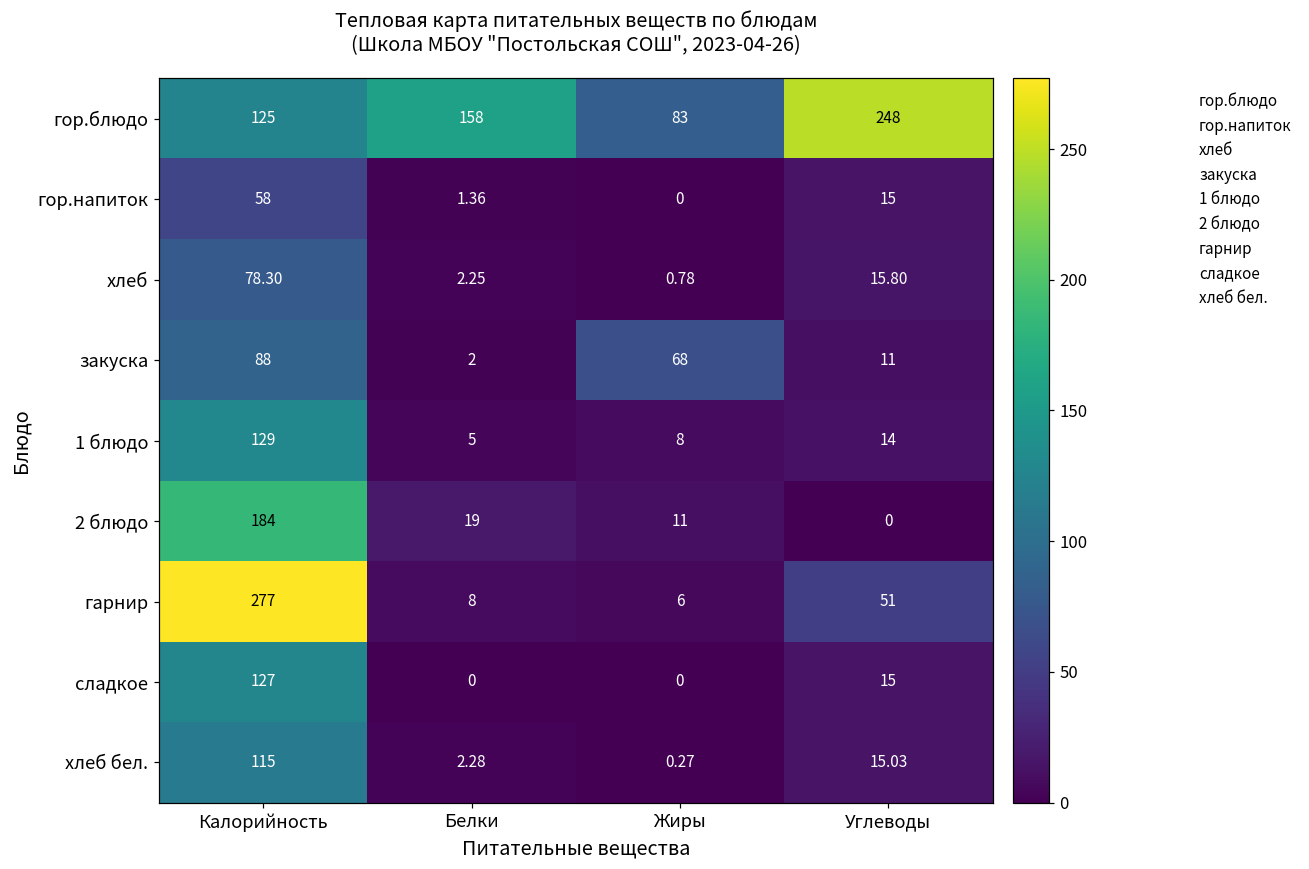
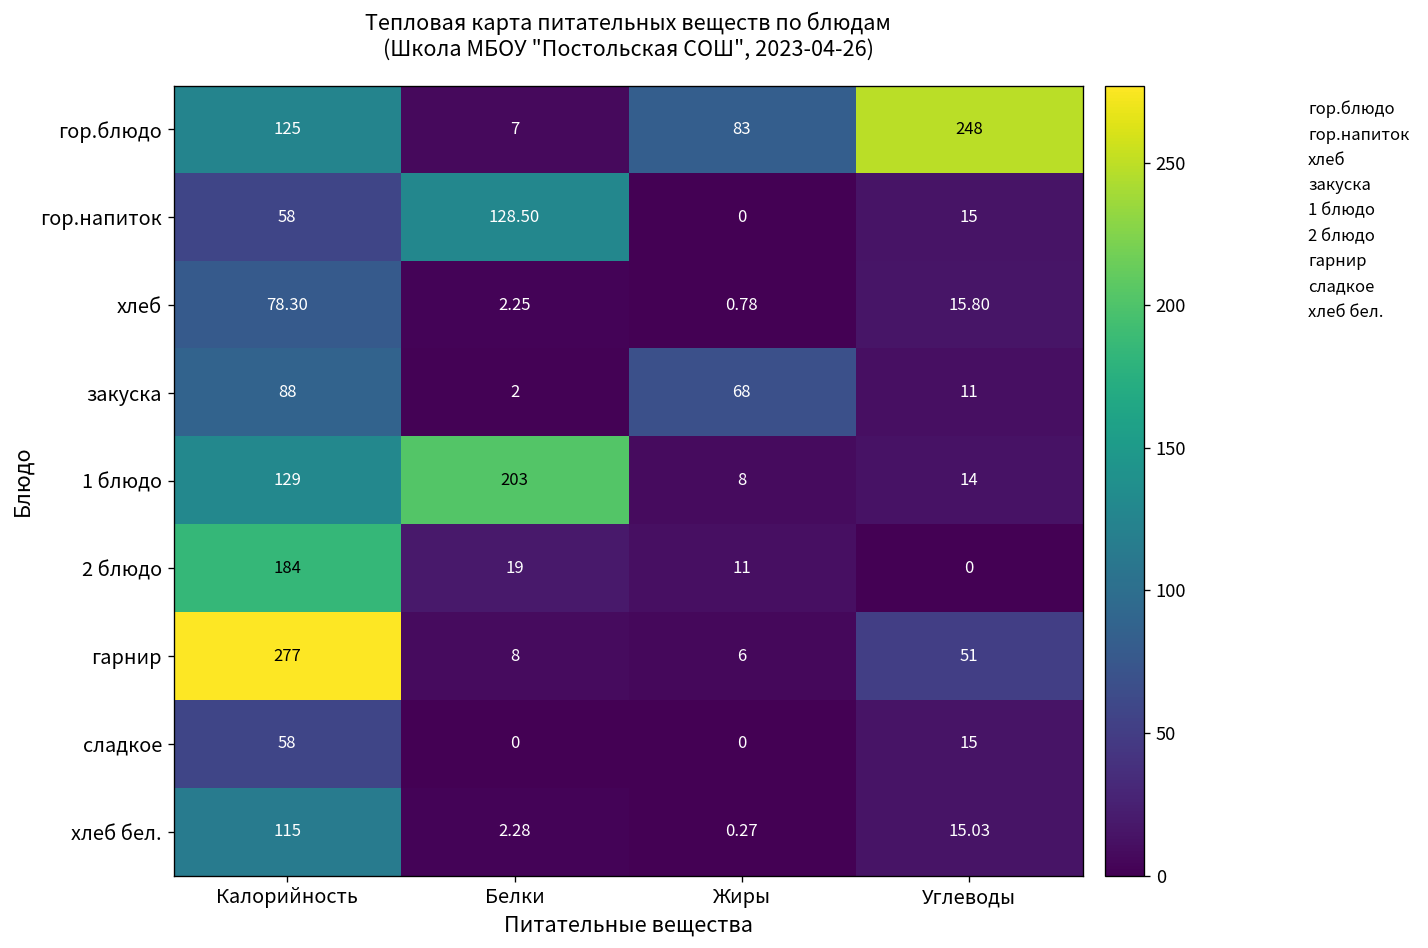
  {
    "гор.блюдо": {
      "Калорийность": 125,
-     "Белки": 158,
+     "Белки": 7,
      "Жиры": 83,
      "Углеводы": 248
    },
    "гор.напиток": {
      "Калорийность": 58,
-     "Белки": 1.36,
+     "Белки": 128.50,
      "Жиры": 0,
      "Углеводы": 15
    },
    "хлеб": {
      "Калорийность": 78.30,
      "Белки": 2.25,
      "Жиры": 0.78,
      "Углеводы": 15.80
    },
    "закуска": {
      "Калорийность": 88,
      "Белки": 2,
      "Жиры": 68,
      "Углеводы": 11
    },
    "1 блюдо": {
      "Калорийность": 129,
-     "Белки": 5,
+     "Белки": 203,
      "Жиры": 8,
      "Углеводы": 14
    },
    "2 блюдо": {
      "Калорийность": 184,
      "Белки": 19,
      "Жиры": 11,
      "Углеводы": 0
    },
    "гарнир": {
      "Калорийность": 277,
      "Белки": 8,
      "Жиры": 6,
      "Углеводы": 51
    },
    "сладкое": {
-     "Калорийность": 127,
+     "Калорийность": 58,
      "Белки": 0,
      "Жиры": 0,
      "Углеводы": 15
    },
    "хлеб бел.": {
      "Калорийность": 115,
      "Белки": 2.28,
      "Жиры": 0.27,
      "Углеводы": 15.03
    }
  }
